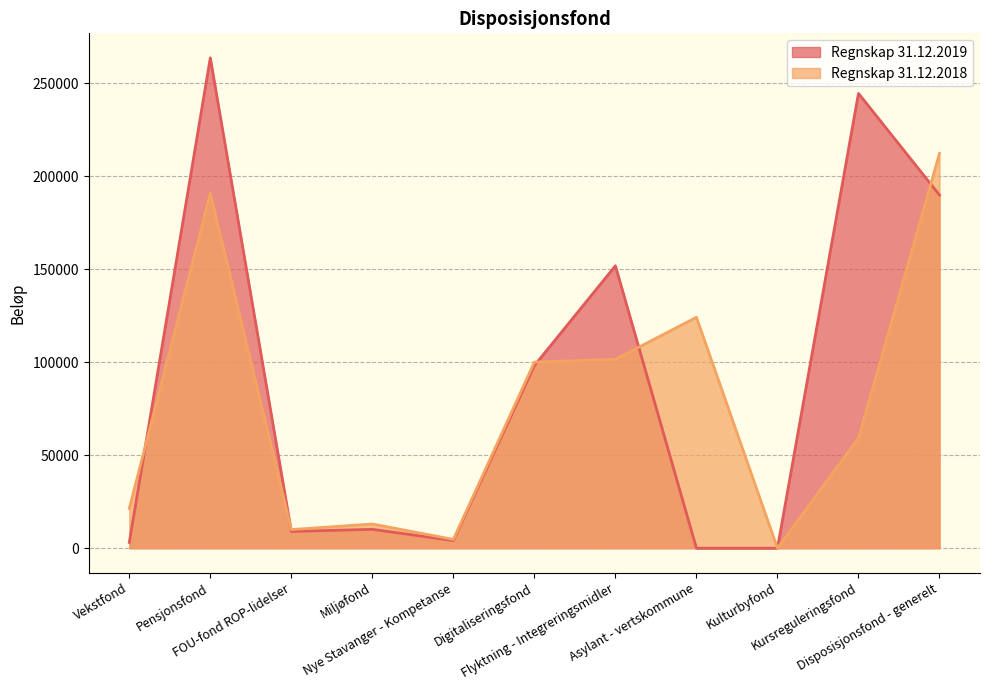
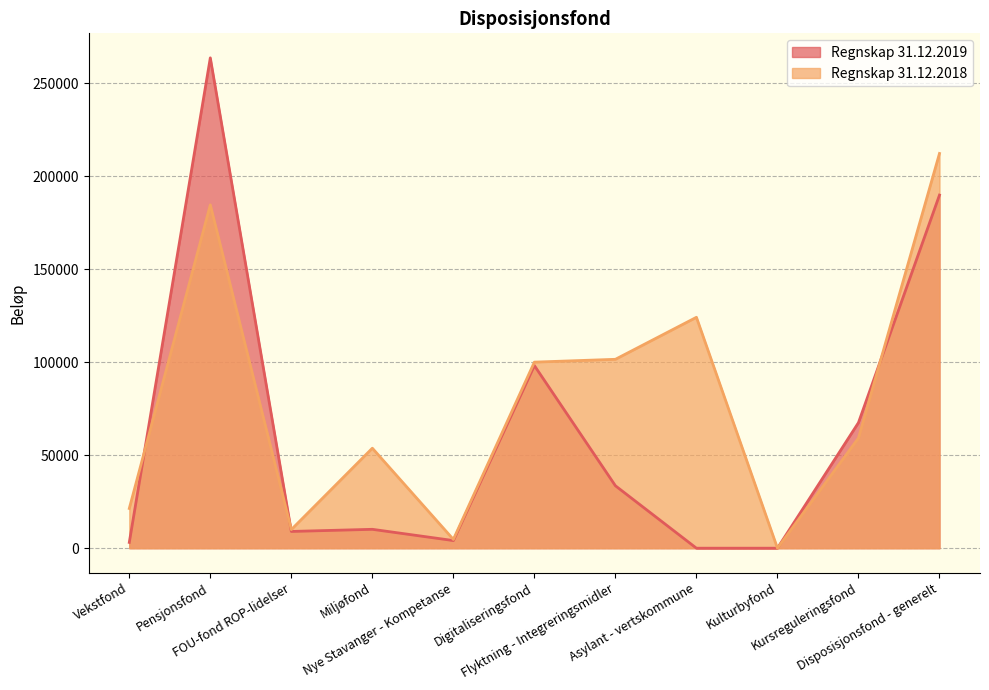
  {
    "Regnskap 31.12.2019": {
      "Vekstfond": 3000,
      "Pensjonsfond": 264000,
      "Miljøfond": 10000,
      "Digitaliseringsfond": 98000,
-     "Flyktning - Integreringsmidler": 152000,
+     "Flyktning - Integreringsmidler": 34000,
      "Asylant - vertskommune": 0,
-     "Kursreguleringsfond": 244000,
+     "Kursreguleringsfond": 67000,
      "Disposisjonsfond - generelt": 190000
    },
    "Regnskap 31.12.2018": {
      "Vekstfond": 21000,
-     "Pensjonsfond": 191000,
-     "Miljøfond": 13000,
+     "Pensjonsfond": 185000,
+     "Miljøfond": 54000,
      "Digitaliseringsfond": 100000,
      "Flyktning - Integreringsmidler": 102000,
      "Asylant - vertskommune": 124000,
      "Kursreguleringsfond": 59000,
      "Disposisjonsfond - generelt": 212000
    }
  }
